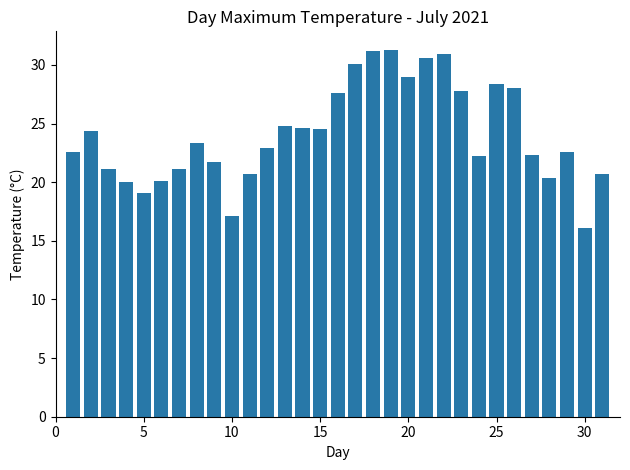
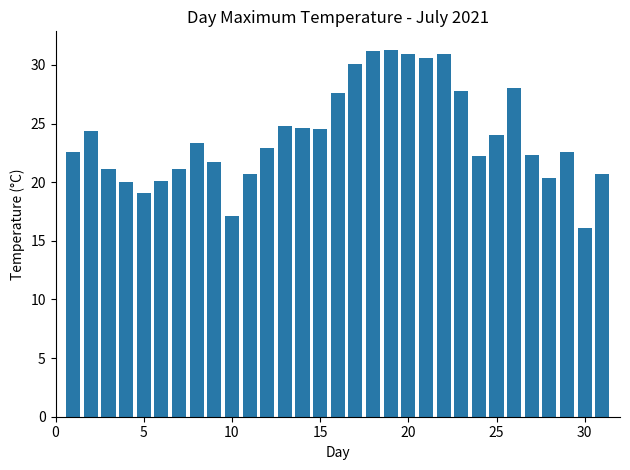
  {
    "5": 19.1,
    "10": 17.1,
    "15": 24.5,
-   "20": 29.0,
-   "25": 28.4,
+   "20": 30.9,
+   "25": 24.0,
    "30": 16.1
  }
